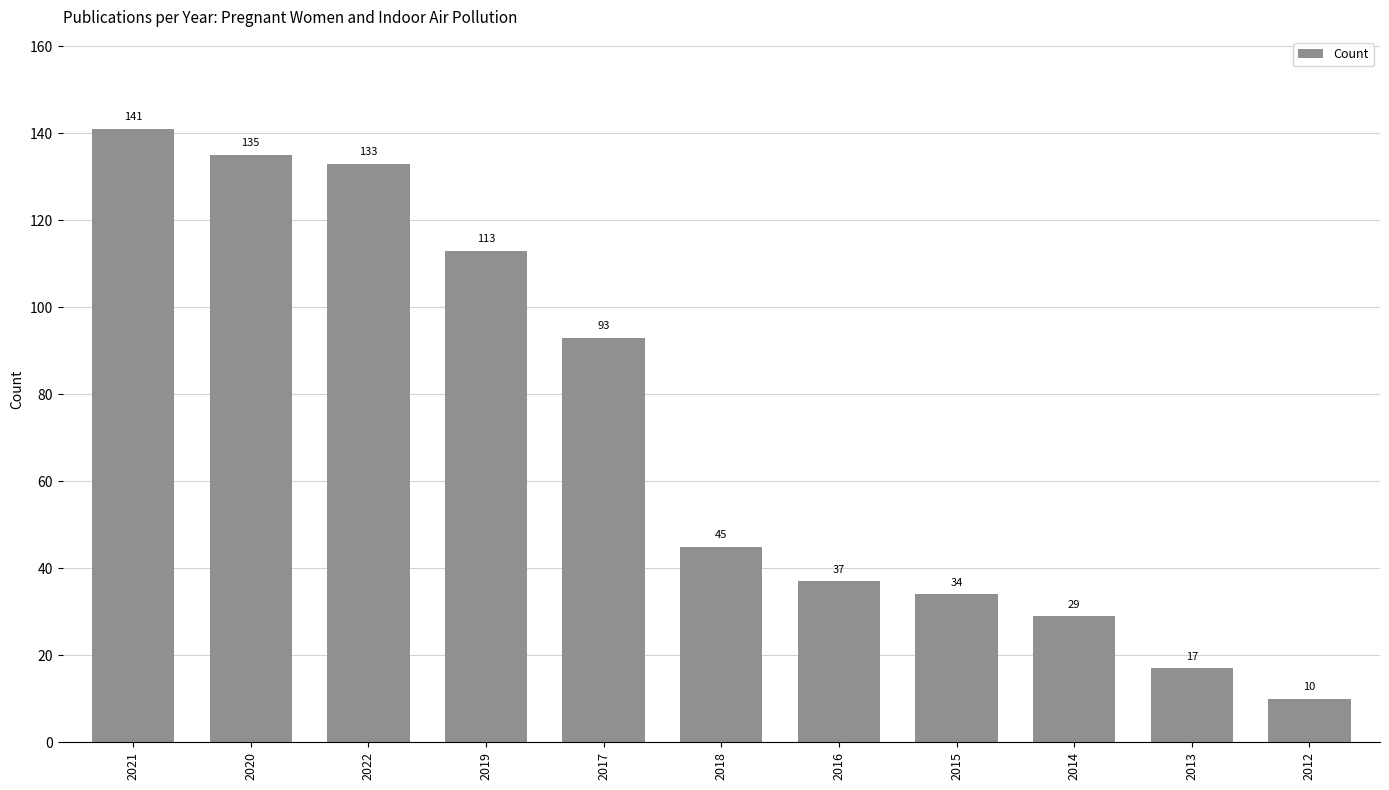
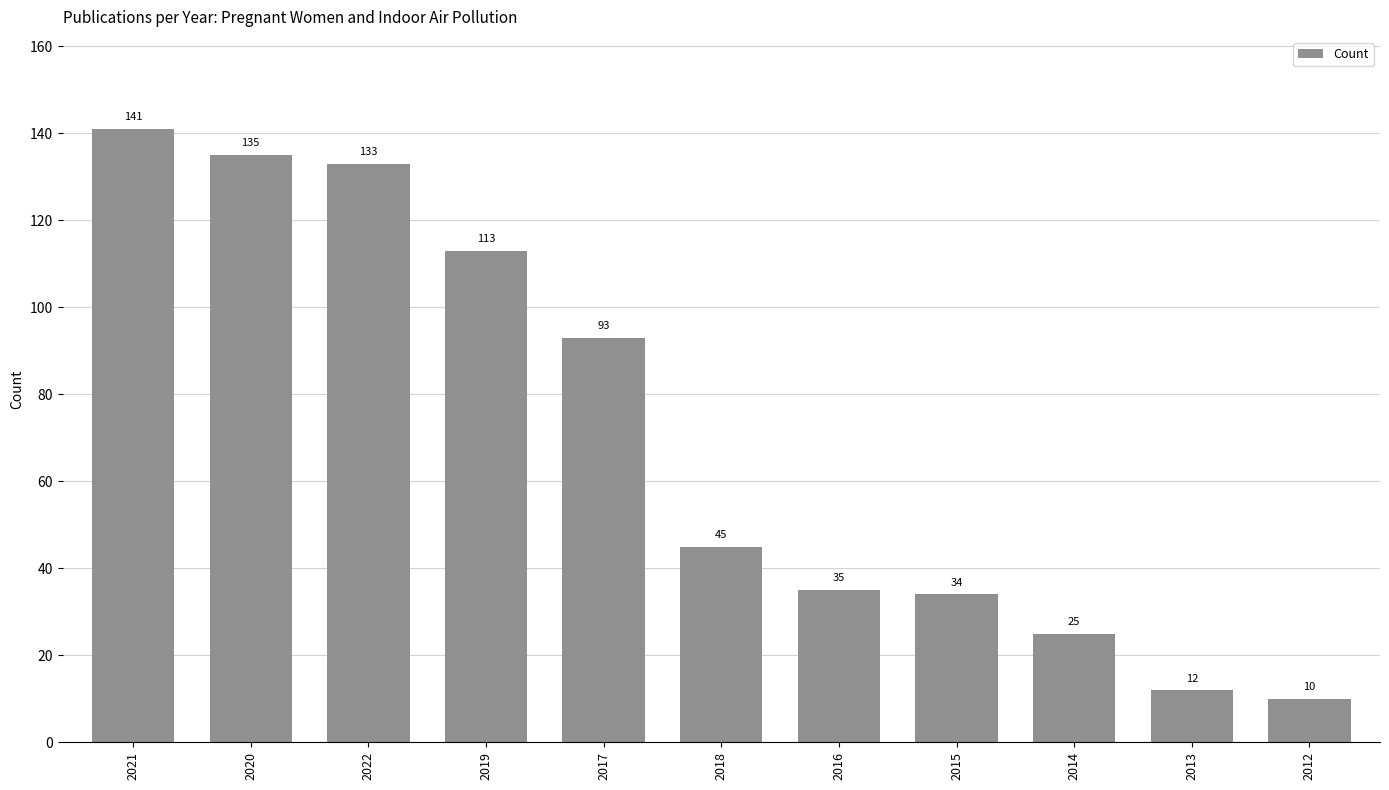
  {
    "2021": 141,
    "2020": 135,
    "2022": 133,
    "2019": 113,
    "2017": 93,
    "2018": 45,
-   "2016": 37,
+   "2016": 35,
    "2015": 34,
-   "2014": 29,
-   "2013": 17,
+   "2014": 25,
+   "2013": 12,
    "2012": 10
  }
